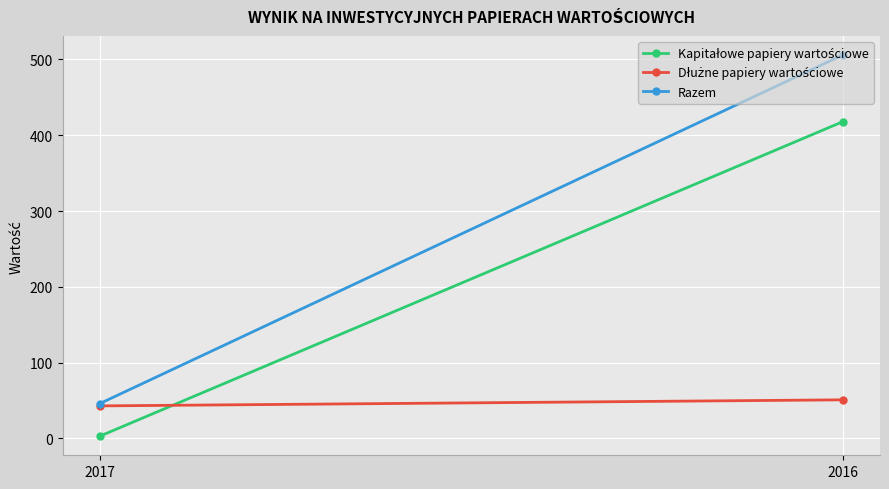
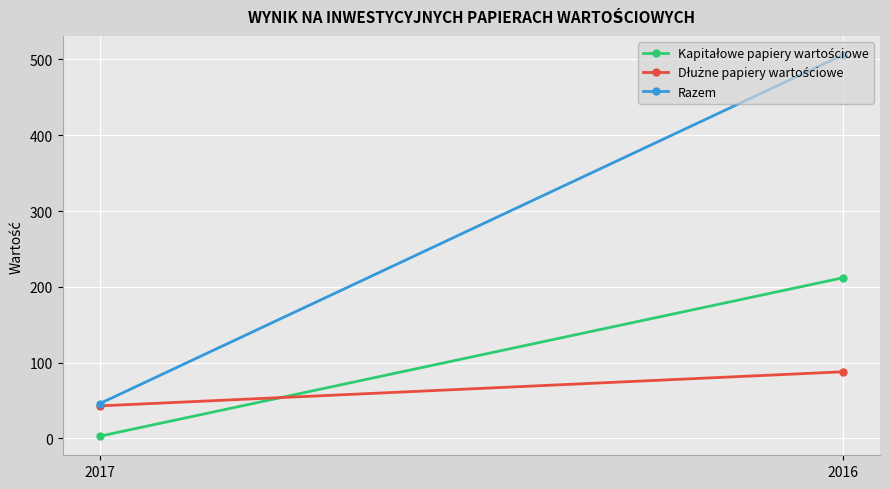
  {
    "Kapitałowe papiery wartościowe": {
      "2017": 0,
-     "2016": 420
+     "2016": 210
    },
    "Dłużne papiery wartościowe": {
-     "2016": 50
+     "2016": 90
    }
  }
